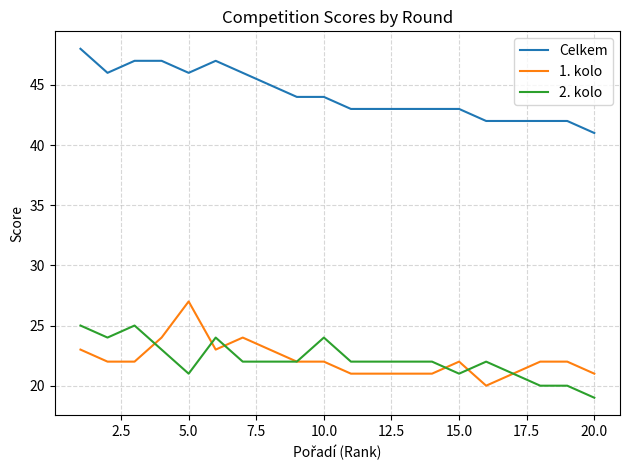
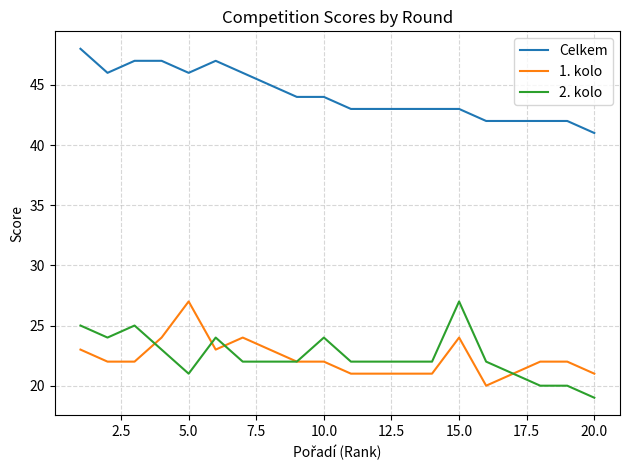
  {
    "Celkem": {
      "5.0": 46,
      "10.0": 44,
      "15.0": 43,
      "20.0": 41
    },
    "1. kolo": {
      "5.0": 27,
      "10.0": 22,
-     "15.0": 22,
+     "15.0": 24,
      "20.0": 21
    },
    "2. kolo": {
      "5.0": 21,
      "10.0": 24,
-     "15.0": 21,
+     "15.0": 27,
      "20.0": 19
    }
  }
